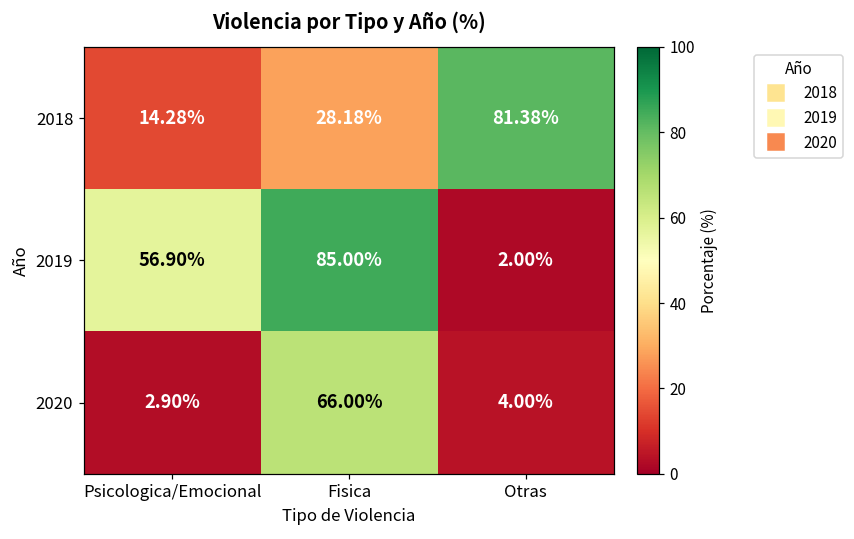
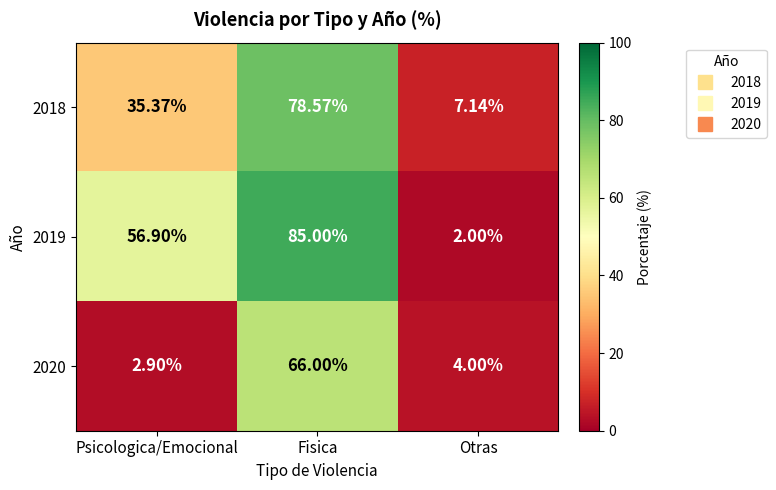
  {
    "2018": {
-     "Psicologica/Emocional": "14.28%",
-     "Fisica": "28.18%",
-     "Otras": "81.38%"
+     "Psicologica/Emocional": "35.37%",
+     "Fisica": "78.57%",
+     "Otras": "7.14%"
    },
    "2019": {
      "Psicologica/Emocional": "56.90%",
      "Fisica": "85.00%",
      "Otras": "2.00%"
    },
    "2020": {
      "Psicologica/Emocional": "2.90%",
      "Fisica": "66.00%",
      "Otras": "4.00%"
    }
  }
